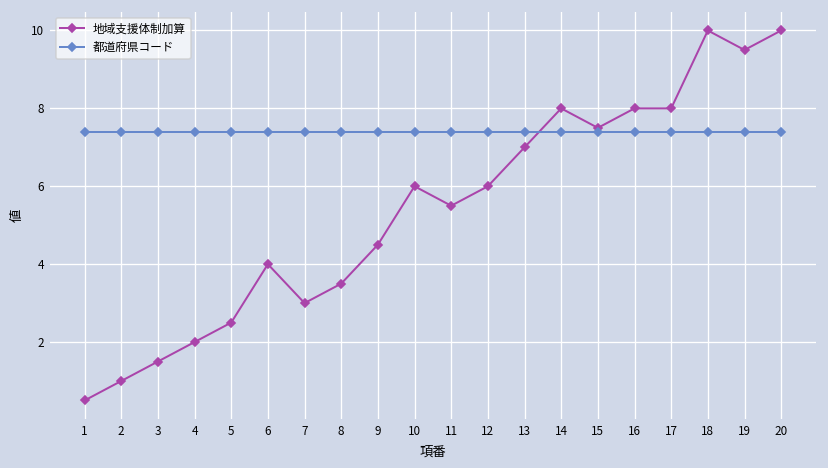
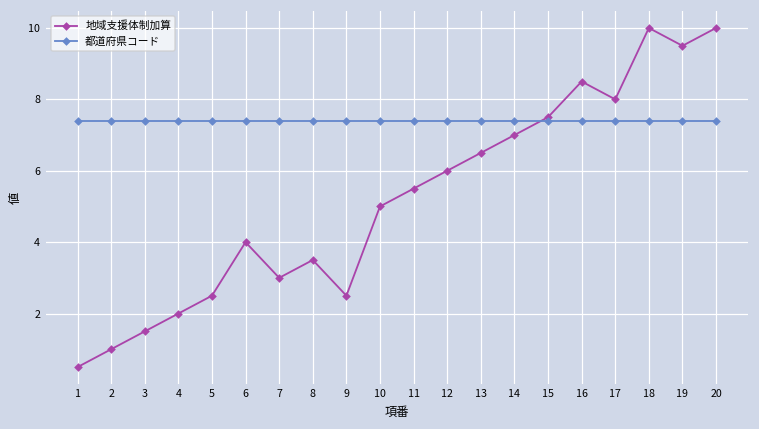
  {
    "地域支援体制加算": {
      "1": 0.5,
      "2": 1.0,
      "3": 1.5,
      "4": 2.0,
      "5": 2.5,
      "6": 4.0,
      "7": 3.0,
      "8": 3.5,
-     "9": 4.5,
-     "10": 6.0,
+     "9": 2.5,
+     "10": 5.0,
      "11": 5.5,
      "12": 6.0,
-     "13": 7.0,
-     "14": 8.0,
+     "13": 6.5,
+     "14": 7.0,
      "15": 7.5,
-     "16": 8.0,
+     "16": 8.5,
      "17": 8.0,
      "18": 10.0,
      "19": 9.5,
      "20": 10.0
    },
    "都道府県コード": {
      "1": 7.4,
      "2": 7.4,
      "3": 7.4,
      "4": 7.4,
      "5": 7.4,
      "6": 7.4,
      "7": 7.4,
      "8": 7.4,
      "9": 7.4,
      "10": 7.4,
      "11": 7.4,
      "12": 7.4,
      "13": 7.4,
      "14": 7.4,
      "15": 7.4,
      "16": 7.4,
      "17": 7.4,
      "18": 7.4,
      "19": 7.4,
      "20": 7.4
    }
  }
